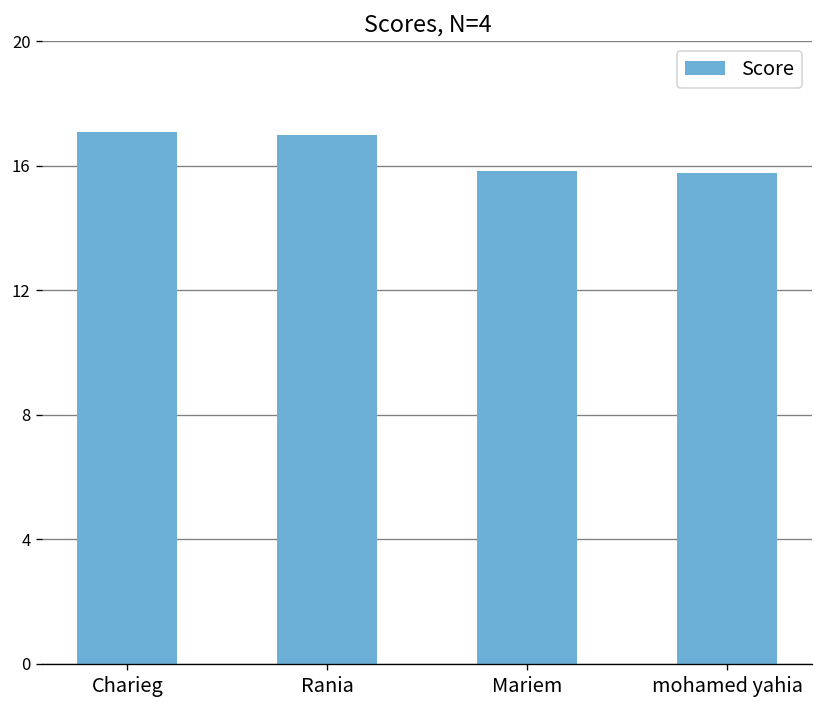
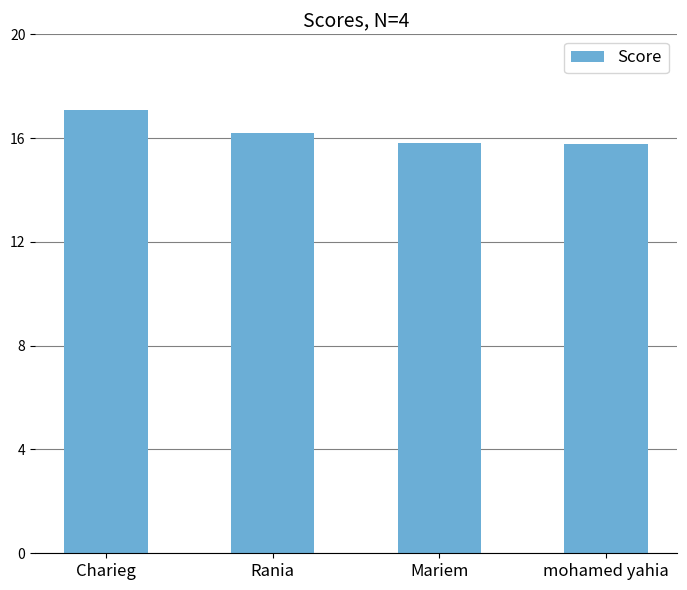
  {
    "Charieg": 17.1,
-   "Rania": 17.0,
+   "Rania": 16.2,
    "Mariem": 15.8,
    "mohamed yahia": 15.8
  }
